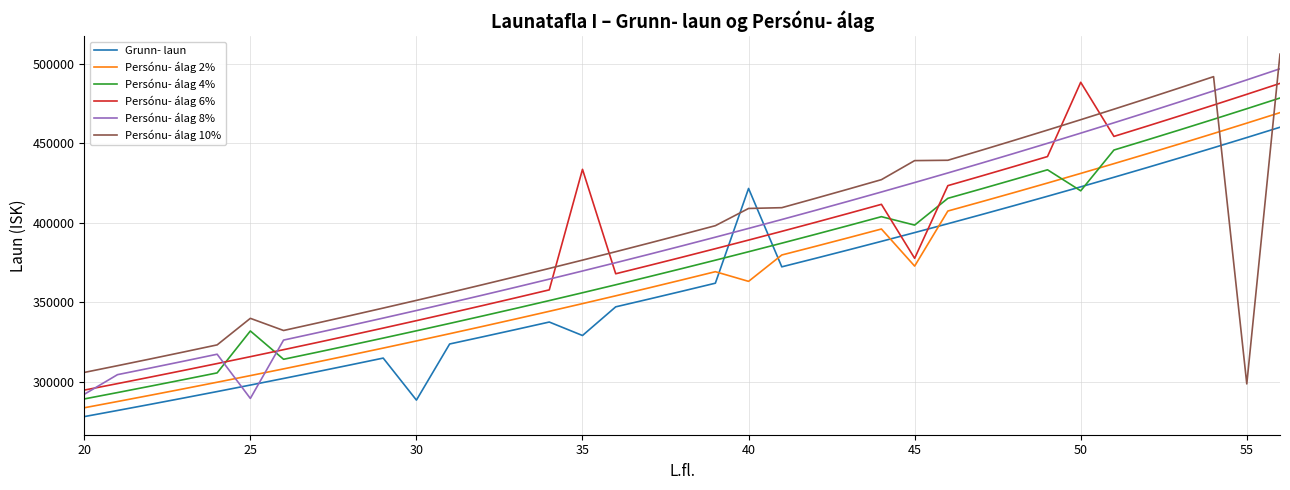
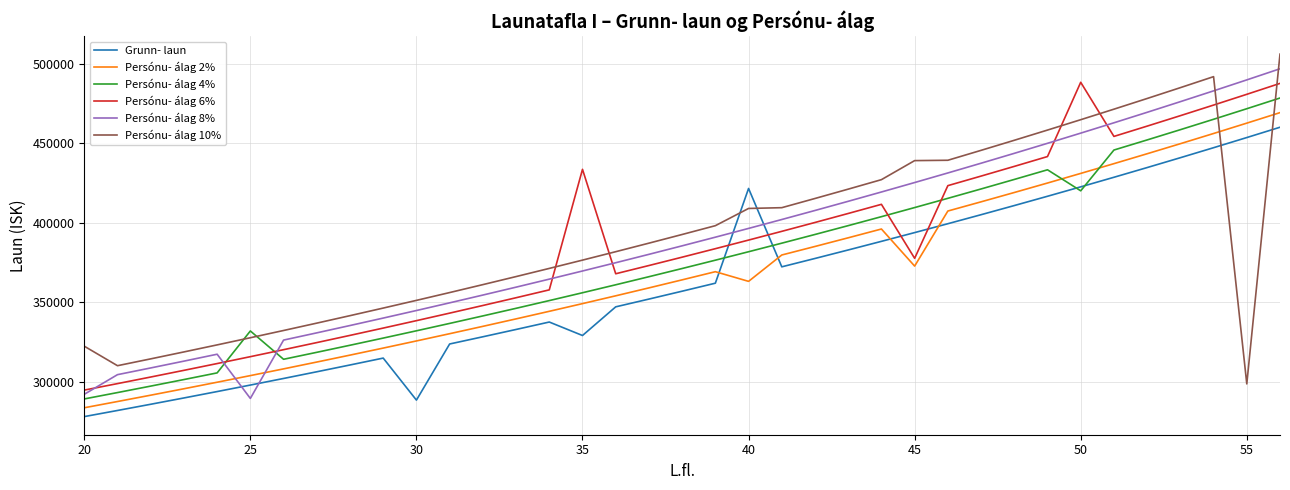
  {
    "Grunn- laun": {
      "20": 278000,
      "25": 298000,
      "30": 288000,
      "35": 329000,
      "40": 421000,
      "45": 394000,
      "50": 423000,
      "55": 454000
    },
    "Persónu- álag 2%": {
      "20": 283000,
      "25": 304000,
      "30": 326000,
      "35": 349000,
      "40": 363000,
      "45": 373000,
      "50": 431000,
      "55": 463000
    },
    "Persónu- álag 4%": {
      "20": 289000,
      "25": 332000,
      "30": 332000,
      "35": 356000,
      "40": 382000,
-     "45": 398000,
+     "45": 409000,
      "50": 420000,
      "55": 472000
    },
    "Persónu- álag 6%": {
      "20": 295000,
      "25": 316000,
      "30": 338000,
      "35": 434000,
      "40": 389000,
      "45": 378000,
      "50": 488000,
      "55": 481000
    },
    "Persónu- álag 8%": {
      "20": 292000,
      "25": 289000,
      "30": 345000,
      "35": 370000,
      "40": 396000,
      "45": 425000,
      "50": 456000,
      "55": 490000
    },
    "Persónu- álag 10%": {
-     "20": 306000,
-     "25": 340000,
+     "20": 322000,
+     "25": 328000,
      "30": 351000,
      "35": 376000,
      "40": 409000,
      "45": 439000,
      "50": 465000,
      "55": 299000
    }
  }
